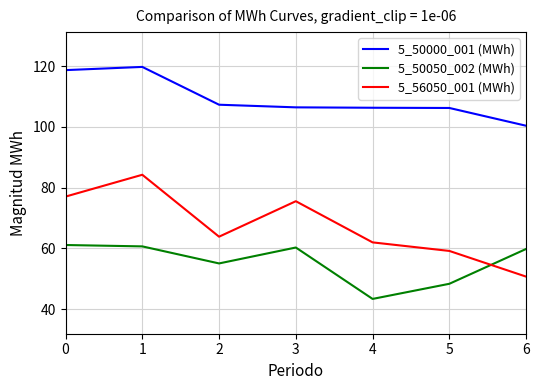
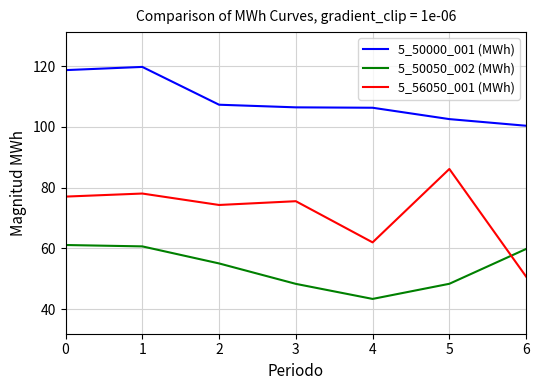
  {
    "5_50000_001 (MWh)": {
      "0": 119,
      "1": 120,
      "2": 107,
      "3": 106,
      "4": 106,
-     "5": 106,
+     "5": 103,
      "6": 100
    },
    "5_50050_002 (MWh)": {
      "0": 61,
      "1": 61,
      "2": 55,
-     "3": 60,
+     "3": 48,
      "4": 43,
      "5": 48,
      "6": 60
    },
    "5_56050_001 (MWh)": {
      "0": 77,
-     "1": 84,
-     "2": 64,
+     "1": 78,
+     "2": 74,
      "3": 76,
      "4": 62,
-     "5": 59,
+     "5": 86,
      "6": 51
    }
  }
